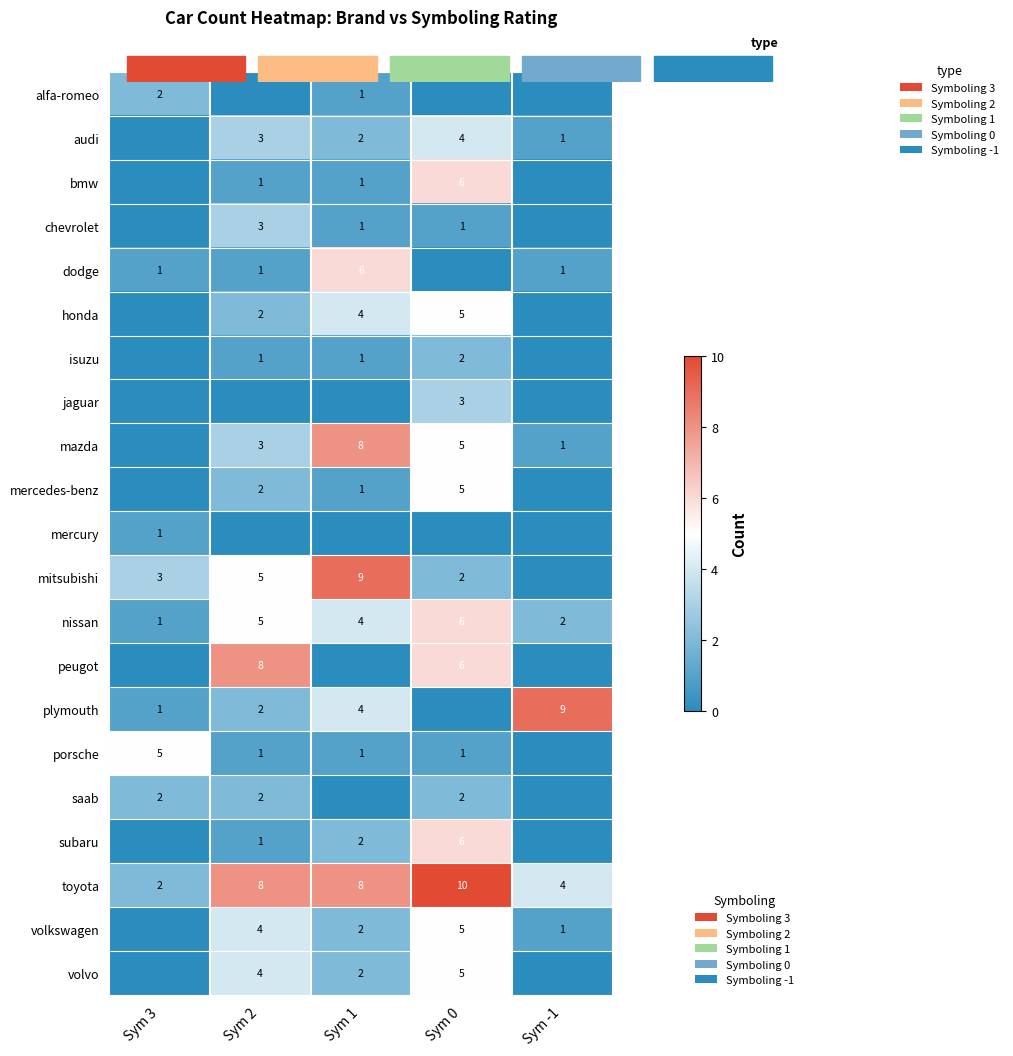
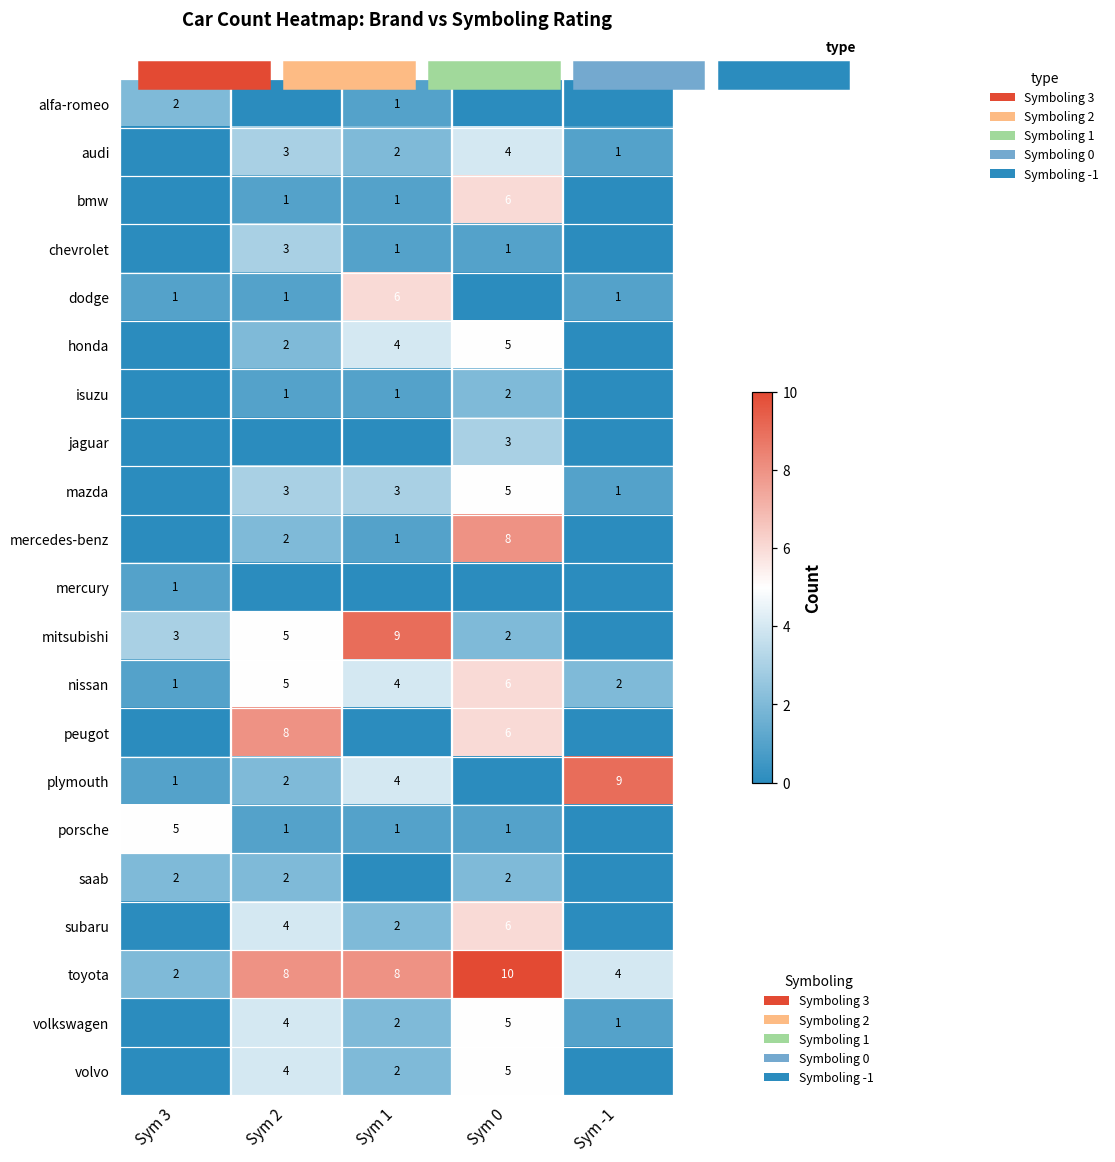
  {
    "alfa-romeo": {
      "Sym 3": 2,
      "Sym 1": 1
    },
    "audi": {
      "Sym 2": 3,
      "Sym 1": 2,
      "Sym 0": 4,
      "Sym -1": 1
    },
    "bmw": {
      "Sym 2": 1,
      "Sym 1": 1
    },
    "chevrolet": {
      "Sym 2": 3,
      "Sym 1": 1,
      "Sym 0": 1
    },
    "dodge": {
      "Sym 3": 1,
      "Sym 2": 1,
      "Sym -1": 1
    },
    "honda": {
      "Sym 2": 2,
      "Sym 1": 4,
      "Sym 0": 5
    },
    "isuzu": {
      "Sym 2": 1,
      "Sym 1": 1,
      "Sym 0": 2
    },
    "jaguar": {
      "Sym 0": 3
    },
    "mazda": {
      "Sym 2": 3,
-     "Sym 1": 8,
+     "Sym 1": 3,
      "Sym 0": 5,
      "Sym -1": 1
    },
    "mercedes-benz": {
      "Sym 2": 2,
      "Sym 1": 1,
-     "Sym 0": 5
+     "Sym 0": 8
    },
    "mercury": {
      "Sym 3": 1
    },
    "mitsubishi": {
      "Sym 3": 3,
      "Sym 2": 5,
      "Sym 1": 9,
      "Sym 0": 2
    },
    "nissan": {
      "Sym 3": 1,
      "Sym 2": 5,
      "Sym 1": 4,
      "Sym -1": 2
    },
    "peugot": {
      "Sym 2": 8
    },
    "plymouth": {
      "Sym 3": 1,
      "Sym 2": 2,
      "Sym 1": 4,
      "Sym -1": 9
    },
    "porsche": {
      "Sym 3": 5,
      "Sym 2": 1,
      "Sym 1": 1,
      "Sym 0": 1
    },
    "saab": {
      "Sym 3": 2,
      "Sym 2": 2,
      "Sym 0": 2
    },
    "subaru": {
-     "Sym 2": 1,
+     "Sym 2": 4,
      "Sym 1": 2
    },
    "toyota": {
      "Sym 3": 2,
      "Sym 2": 8,
      "Sym 1": 8,
      "Sym 0": 10,
      "Sym -1": 4
    },
    "volkswagen": {
      "Sym 2": 4,
      "Sym 1": 2,
      "Sym 0": 5,
      "Sym -1": 1
    },
    "volvo": {
      "Sym 2": 4,
      "Sym 1": 2,
      "Sym 0": 5
    }
  }
